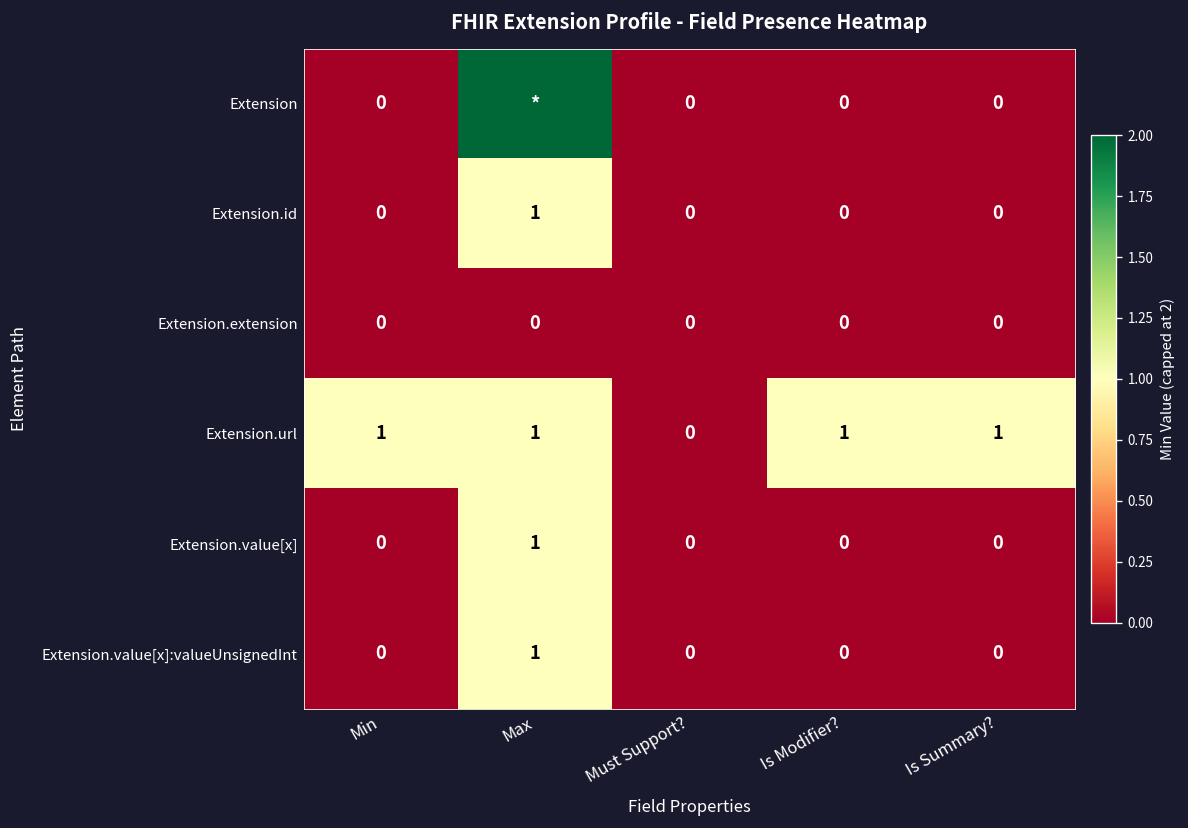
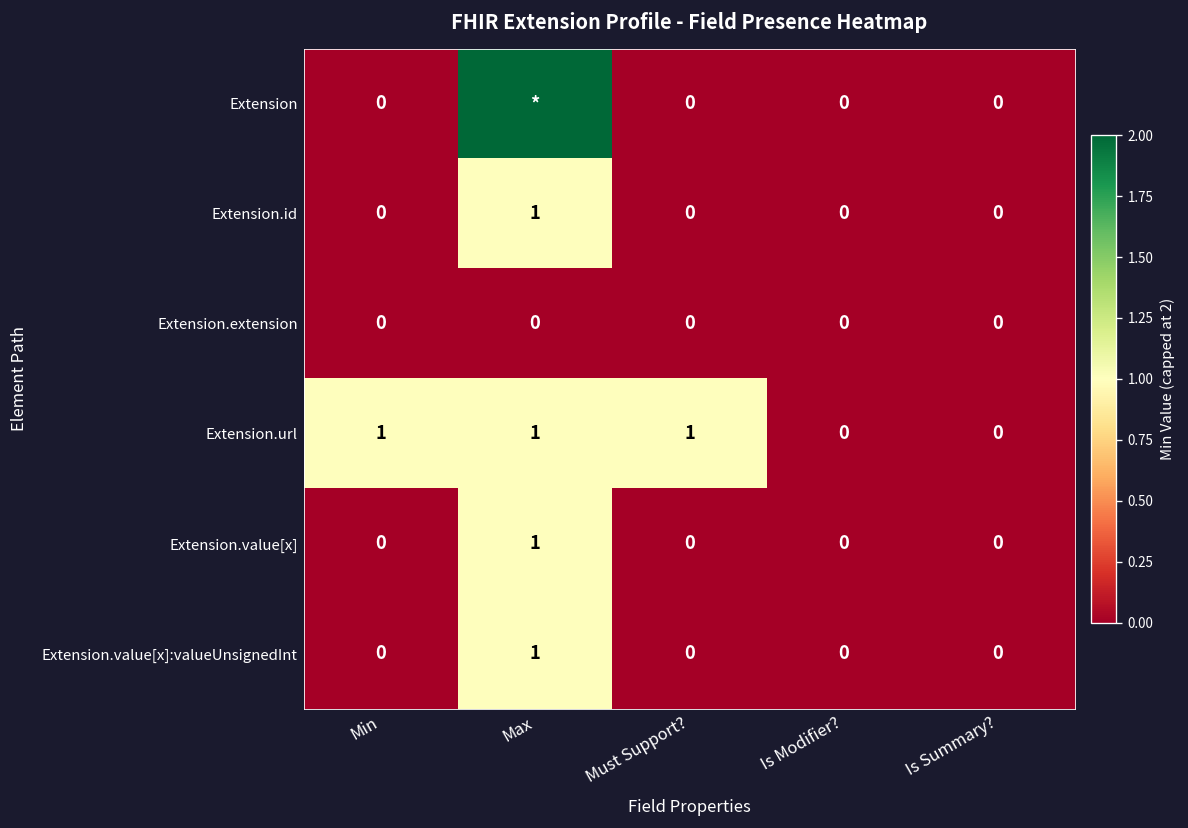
  {
    "Extension": {
      "Min": 0,
      "Must Support?": 0,
      "Is Modifier?": 0,
      "Is Summary?": 0
    },
    "Extension.id": {
      "Min": 0,
      "Max": 1,
      "Must Support?": 0,
      "Is Modifier?": 0,
      "Is Summary?": 0
    },
    "Extension.extension": {
      "Min": 0,
      "Max": 0,
      "Must Support?": 0,
      "Is Modifier?": 0,
      "Is Summary?": 0
    },
    "Extension.url": {
      "Min": 1,
      "Max": 1,
-     "Must Support?": 0,
-     "Is Modifier?": 1,
-     "Is Summary?": 1
+     "Must Support?": 1,
+     "Is Modifier?": 0,
+     "Is Summary?": 0
    },
    "Extension.value[x]": {
      "Min": 0,
      "Max": 1,
      "Must Support?": 0,
      "Is Modifier?": 0,
      "Is Summary?": 0
    },
    "Extension.value[x]:valueUnsignedInt": {
      "Min": 0,
      "Max": 1,
      "Must Support?": 0,
      "Is Modifier?": 0,
      "Is Summary?": 0
    }
  }
